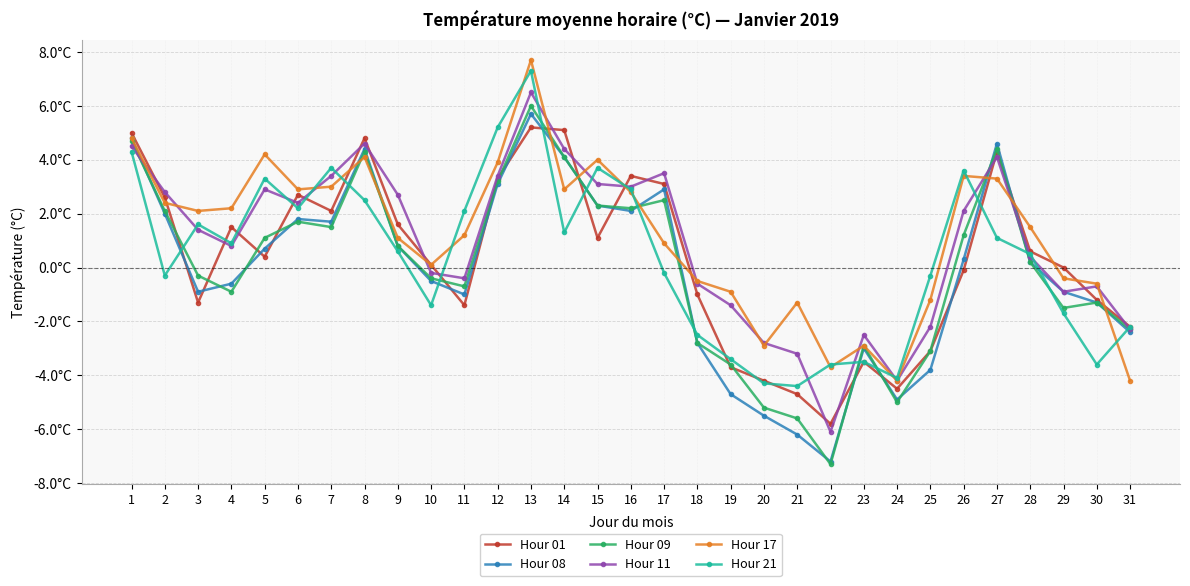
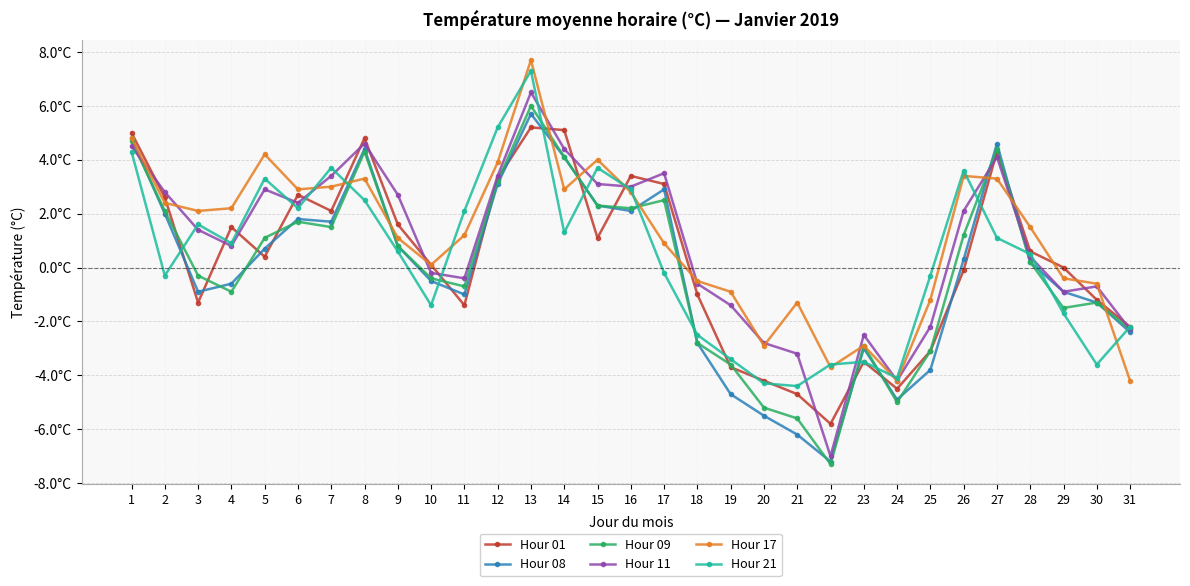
  {
    "Hour 01": {
      "1": "5.0°C",
      "2": "2.6°C",
      "3": "-1.3°C",
      "4": "1.5°C",
      "5": "0.4°C",
      "6": "2.7°C",
      "7": "2.1°C",
      "8": "4.8°C",
      "9": "1.6°C",
      "11": "-1.4°C",
      "12": "3.3°C",
      "13": "5.2°C",
      "14": "5.1°C",
      "15": "1.1°C",
      "16": "3.4°C",
      "17": "3.1°C",
      "18": "-1.0°C",
      "19": "-3.7°C",
      "20": "-4.2°C",
      "21": "-4.7°C",
      "22": "-5.8°C",
      "24": "-4.5°C",
      "26": "-0.1°C",
      "27": "4.3°C",
      "28": "0.6°C",
      "29": "0.0°C",
      "30": "-1.2°C"
    },
    "Hour 08": {
      "2": "2.0°C",
      "3": "-0.9°C",
      "4": "-0.6°C",
      "5": "0.7°C",
      "6": "1.8°C",
      "7": "1.7°C",
      "8": "4.4°C",
      "10": "-0.5°C",
      "11": "-1.0°C",
      "12": "3.1°C",
      "13": "5.7°C",
      "16": "2.1°C",
      "17": "2.9°C",
      "19": "-4.7°C",
      "20": "-5.5°C",
      "21": "-6.2°C",
      "22": "-7.2°C",
      "23": "-3.0°C",
      "24": "-4.9°C",
      "25": "-3.8°C",
      "26": "0.3°C",
      "27": "4.6°C",
      "31": "-2.4°C"
    },
    "Hour 09": {
      "1": "4.7°C",
      "2": "2.1°C",
      "3": "-0.3°C",
      "4": "-0.9°C",
      "5": "1.1°C",
      "6": "1.7°C",
      "7": "1.5°C",
      "8": "4.3°C",
      "10": "-0.4°C",
      "11": "-0.7°C",
      "12": "3.2°C",
      "13": "6.0°C",
      "16": "2.2°C",
      "17": "2.5°C",
      "19": "-3.6°C",
      "20": "-5.2°C",
      "21": "-5.6°C",
      "22": "-7.3°C",
      "24": "-5.0°C",
      "26": "1.2°C",
      "27": "4.4°C",
      "29": "-1.5°C"
    },
    "Hour 11": {
      "1": "4.5°C",
      "2": "2.8°C",
      "3": "1.4°C",
      "4": "0.8°C",
      "5": "2.9°C",
      "6": "2.4°C",
      "7": "3.4°C",
      "8": "4.6°C",
      "9": "2.7°C",
      "10": "-0.2°C",
      "11": "-0.4°C",
      "12": "3.4°C",
      "13": "6.5°C",
      "14": "4.4°C",
      "15": "3.1°C",
      "16": "3.0°C",
      "17": "3.5°C",
      "18": "-0.6°C",
      "19": "-1.4°C",
      "20": "-2.8°C",
      "21": "-3.2°C",
-     "22": "-6.1°C",
+     "22": "-7.0°C",
      "23": "-2.5°C",
      "25": "-2.2°C",
      "26": "2.1°C",
      "27": "4.1°C",
      "28": "0.4°C",
      "30": "-0.7°C"
    },
    "Hour 17": {
      "2": "2.4°C",
      "3": "2.1°C",
      "4": "2.2°C",
      "5": "4.2°C",
      "6": "2.9°C",
      "7": "3.0°C",
-     "8": "4.1°C",
+     "8": "3.3°C",
      "9": "1.1°C",
      "11": "1.2°C",
      "12": "3.9°C",
      "13": "7.7°C",
      "14": "2.9°C",
      "15": "4.0°C",
      "16": "2.8°C",
      "17": "0.9°C",
      "18": "-0.5°C",
      "19": "-0.9°C",
      "20": "-2.9°C",
      "21": "-1.3°C",
      "22": "-3.7°C",
      "25": "-1.2°C",
      "26": "3.4°C",
      "27": "3.3°C",
      "28": "1.5°C",
      "29": "-0.4°C",
      "30": "-0.6°C",
      "31": "-4.2°C"
    },
    "Hour 21": {
      "1": "4.3°C",
      "2": "-0.3°C",
      "3": "1.6°C",
      "4": "0.9°C",
      "5": "3.3°C",
      "6": "2.2°C",
      "7": "3.7°C",
      "8": "2.5°C",
      "9": "0.6°C",
      "10": "-1.4°C",
      "11": "2.1°C",
      "12": "5.2°C",
      "13": "7.3°C",
      "14": "1.3°C",
      "15": "3.7°C",
      "16": "2.9°C",
      "17": "-0.2°C",
      "18": "-2.5°C",
      "19": "-3.4°C",
      "20": "-4.3°C",
      "21": "-4.4°C",
      "22": "-3.6°C",
      "24": "-4.1°C",
      "25": "-0.3°C",
      "26": "3.6°C",
      "27": "1.1°C",
      "28": "0.5°C",
      "29": "-1.7°C",
      "30": "-3.6°C"
    }
  }
